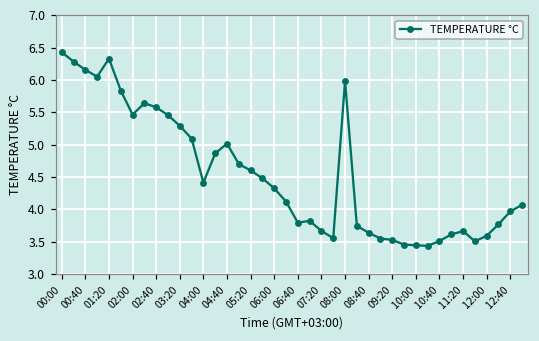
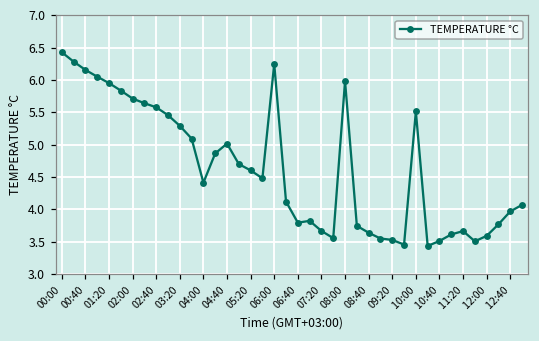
  {
    "00:00": 6.4,
    "00:40": 6.2,
-   "01:20": 6.3,
-   "02:00": 5.5,
+   "01:20": 6.0,
+   "02:00": 5.7,
    "02:40": 5.6,
    "03:20": 5.3,
    "04:00": 4.4,
    "04:40": 5.0,
    "05:20": 4.6,
-   "06:00": 4.3,
+   "06:00": 6.3,
    "06:40": 3.8,
    "07:20": 3.7,
    "08:00": 6.0,
    "08:40": 3.6,
    "09:20": 3.5,
-   "10:00": 3.4,
+   "10:00": 5.5,
    "10:40": 3.5,
    "11:20": 3.7,
    "12:00": 3.6,
    "12:40": 4.0
  }
